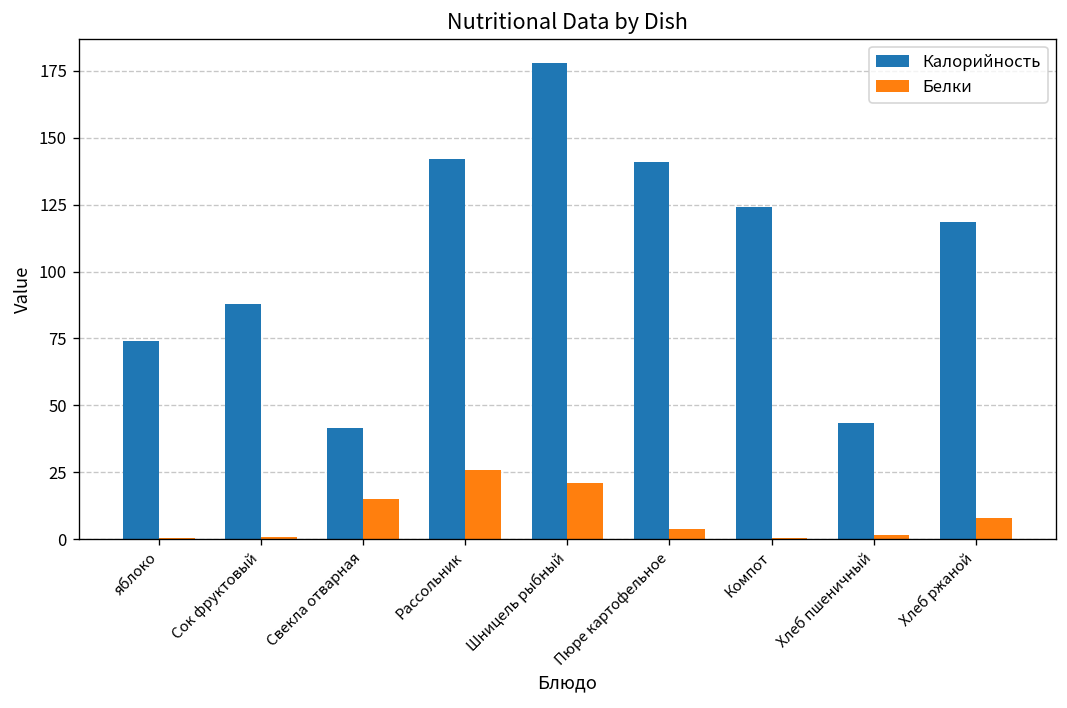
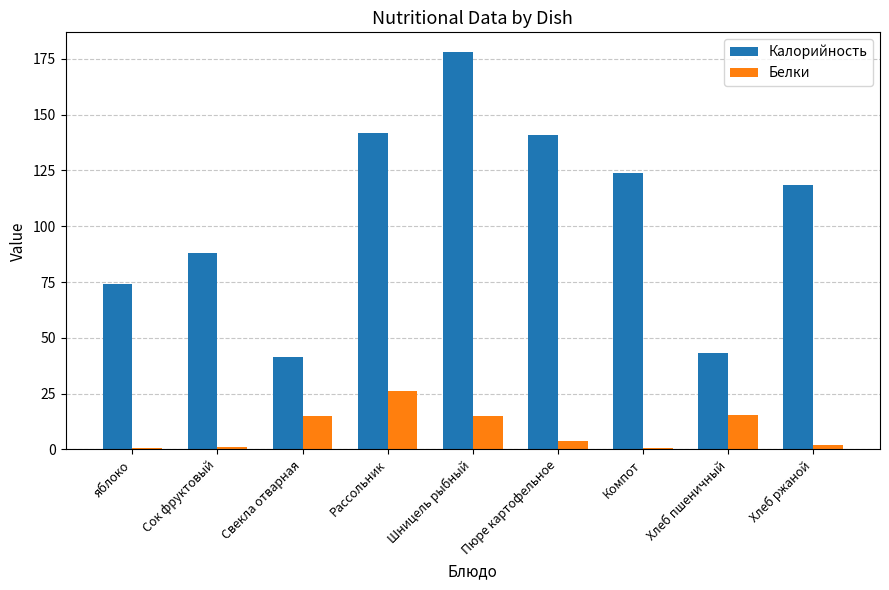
  {
    "Калорийность": {
      "яблоко": 74,
      "Сок фруктовый": 88,
      "Свекла отварная": 42,
      "Рассольник": 142,
      "Шницель рыбный": 178,
      "Пюре картофельное": 141,
      "Компот": 124,
      "Хлеб пшеничный": 43,
      "Хлеб ржаной": 119
    },
    "Белки": {
      "Свекла отварная": 15,
      "Рассольник": 26,
-     "Шницель рыбный": 21,
+     "Шницель рыбный": 15,
      "Пюре картофельное": 4,
-     "Хлеб пшеничный": 2,
-     "Хлеб ржаной": 8
+     "Хлеб пшеничный": 16,
+     "Хлеб ржаной": 2
    }
  }
